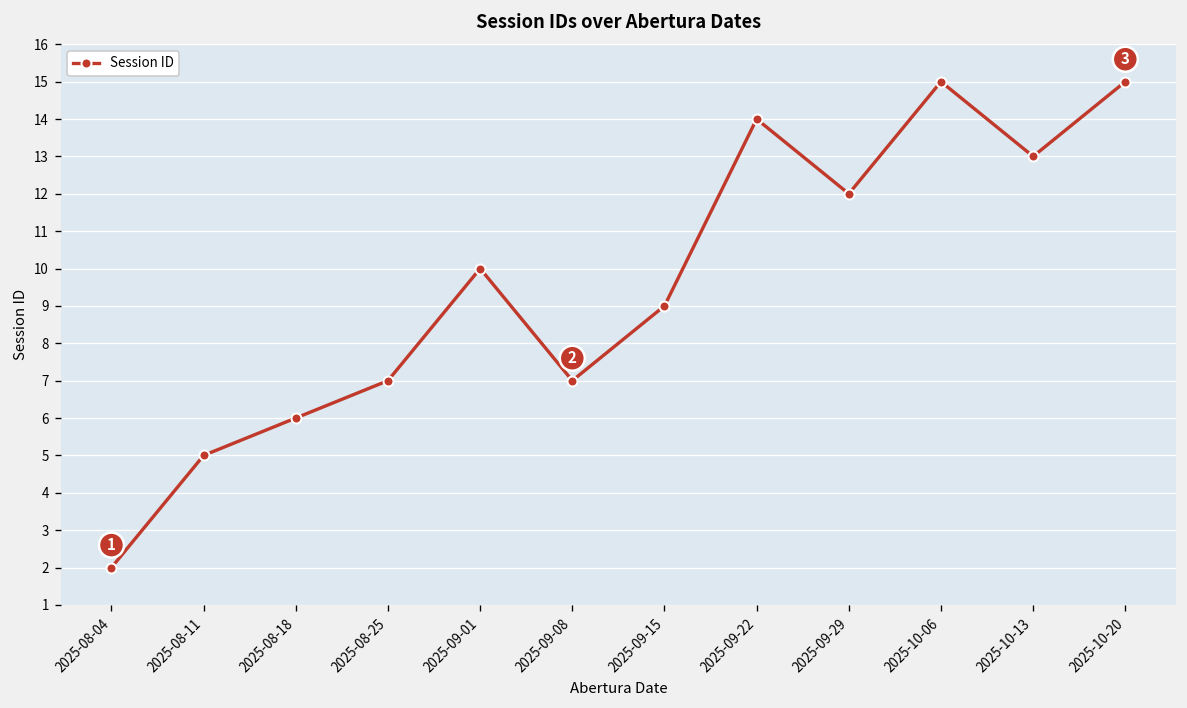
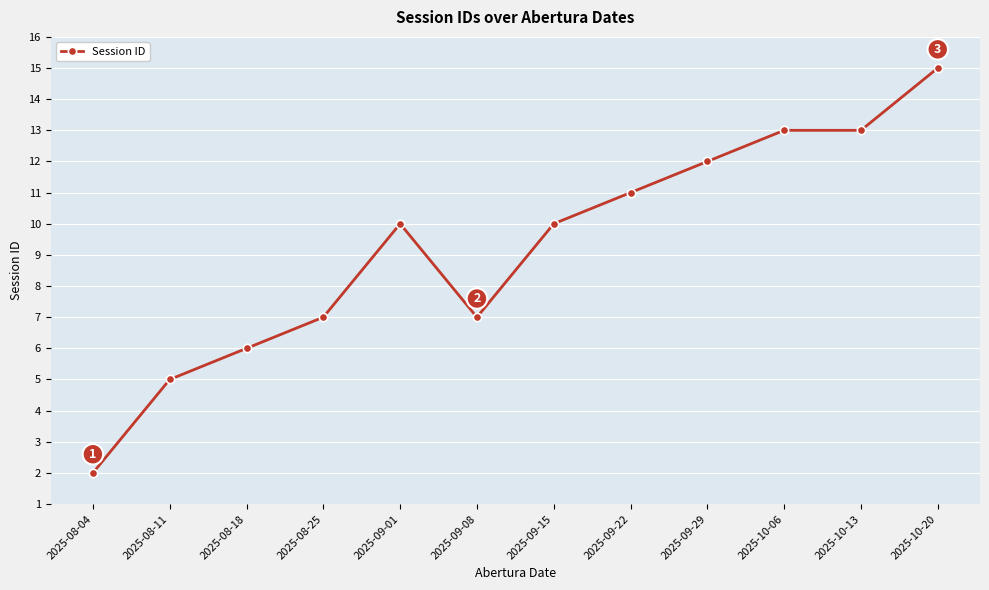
  {
    "2025-08-11": 5,
    "2025-08-18": 6,
    "2025-08-25": 7,
    "2025-09-01": 10,
-   "2025-09-15": 9,
-   "2025-09-22": 14,
+   "2025-09-15": 10,
+   "2025-09-22": 11,
    "2025-09-29": 12,
-   "2025-10-06": 15,
+   "2025-10-06": 13,
    "2025-10-13": 13
  }
